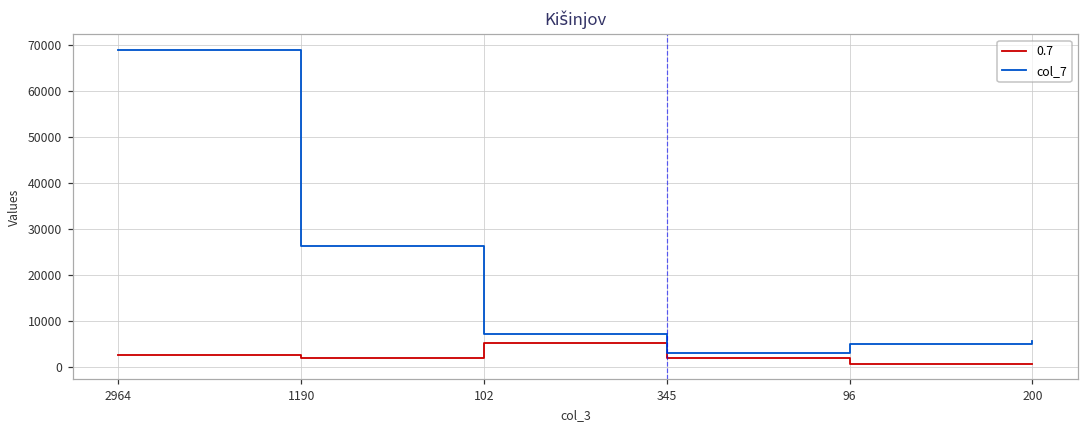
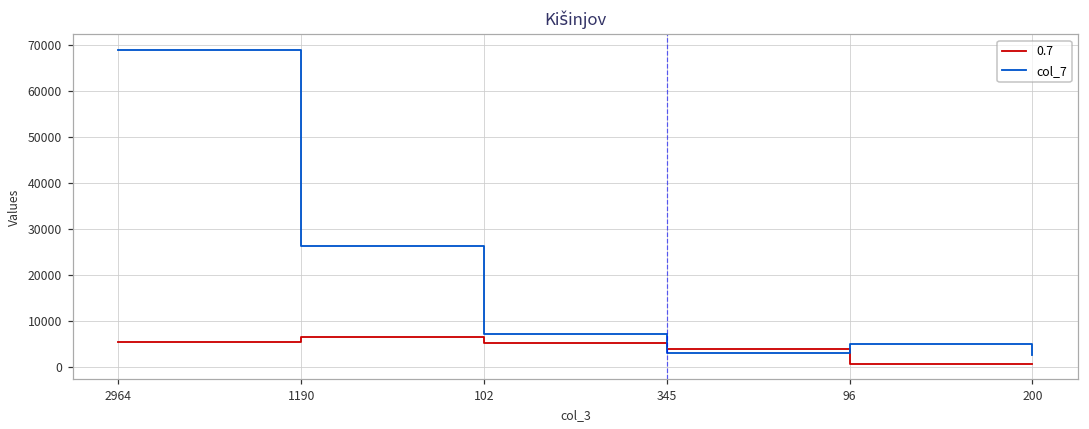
  {
    "0.7": {
-     "2964": 3000,
-     "1190": 2000,
+     "2964": 5000,
+     "1190": 6000,
      "102": 5000,
-     "345": 2000,
+     "345": 4000,
      "96": 1000,
      "200": 1000
    },
    "col_7": {
      "2964": 69000,
      "1190": 26000,
      "102": 7000,
      "345": 3000,
      "96": 5000,
-     "200": 6000
+     "200": 3000
    }
  }
